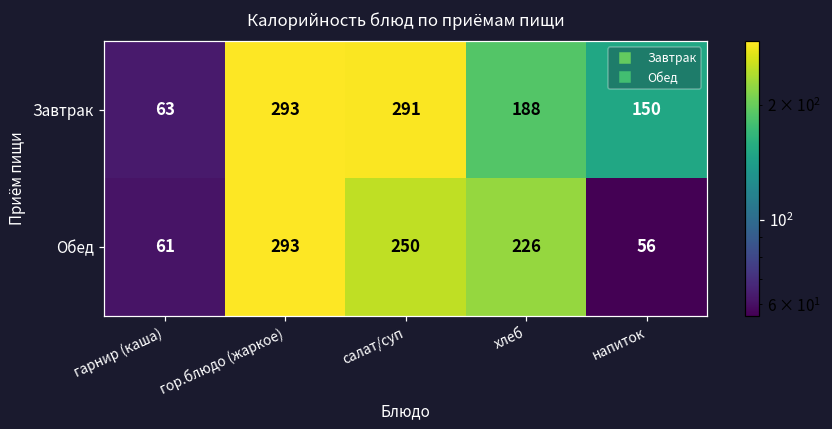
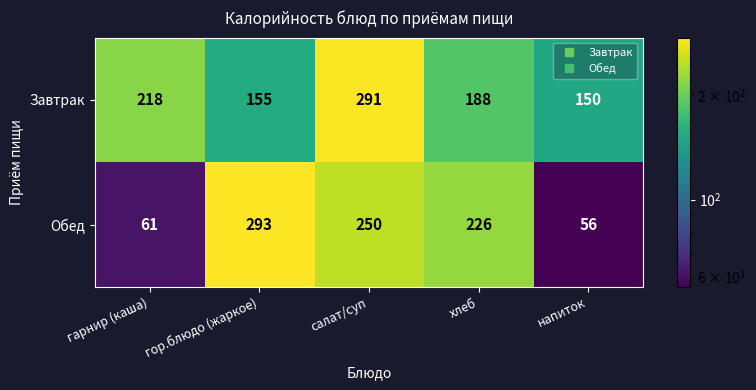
  {
    "Завтрак": {
-     "гарнир (каша)": 63,
-     "гор.блюдо (жаркое)": 293,
+     "гарнир (каша)": 218,
+     "гор.блюдо (жаркое)": 155,
      "салат/суп": 291,
      "хлеб": 188,
      "напиток": 150
    },
    "Обед": {
      "гарнир (каша)": 61,
      "гор.блюдо (жаркое)": 293,
      "салат/суп": 250,
      "хлеб": 226,
      "напиток": 56
    }
  }
